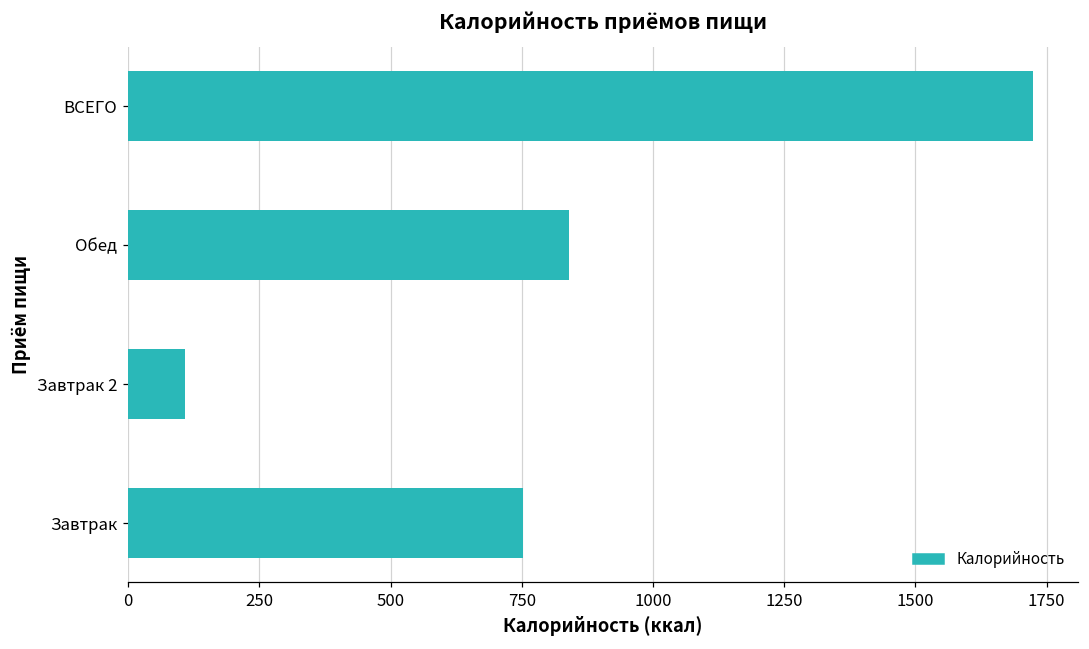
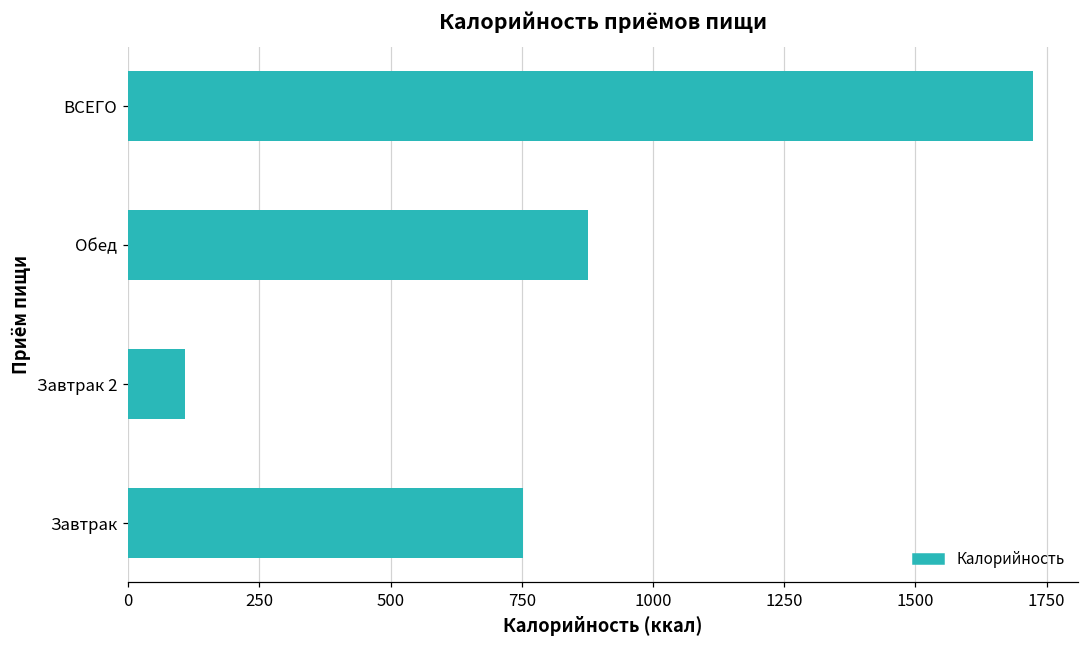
  {
    "ВСЕГО": 1720,
-   "Обед": 840,
+   "Обед": 880,
    "Завтрак 2": 110,
    "Завтрак": 750
  }
